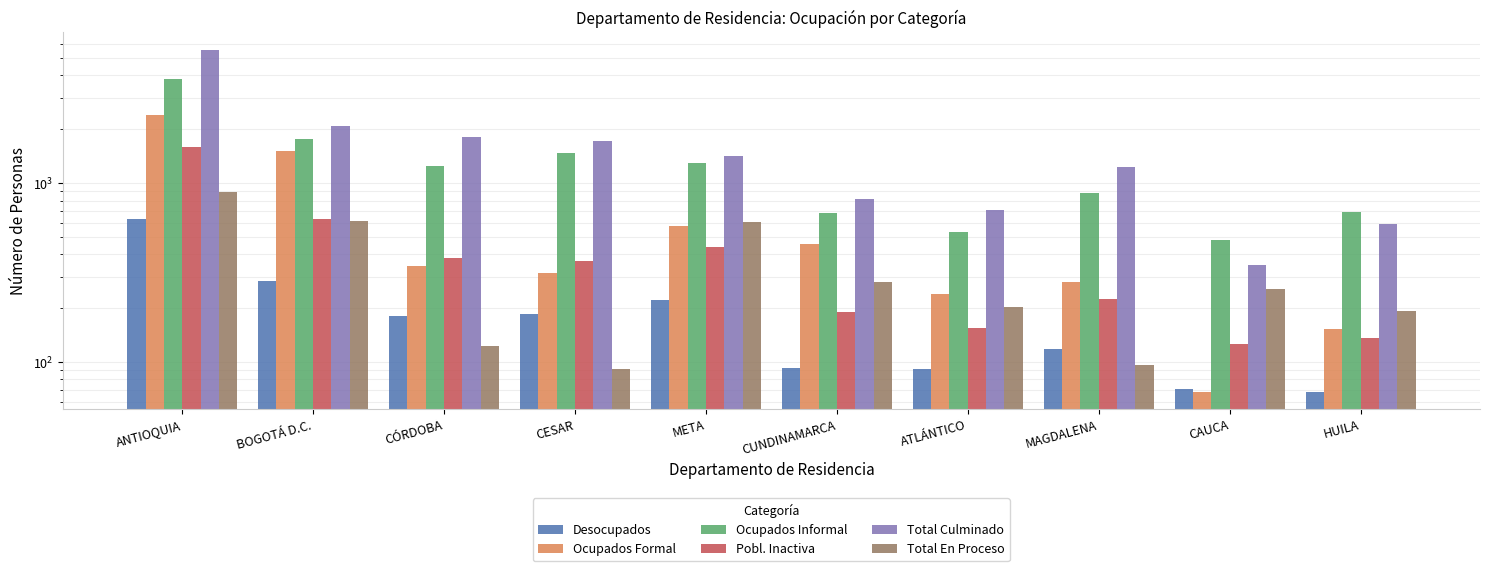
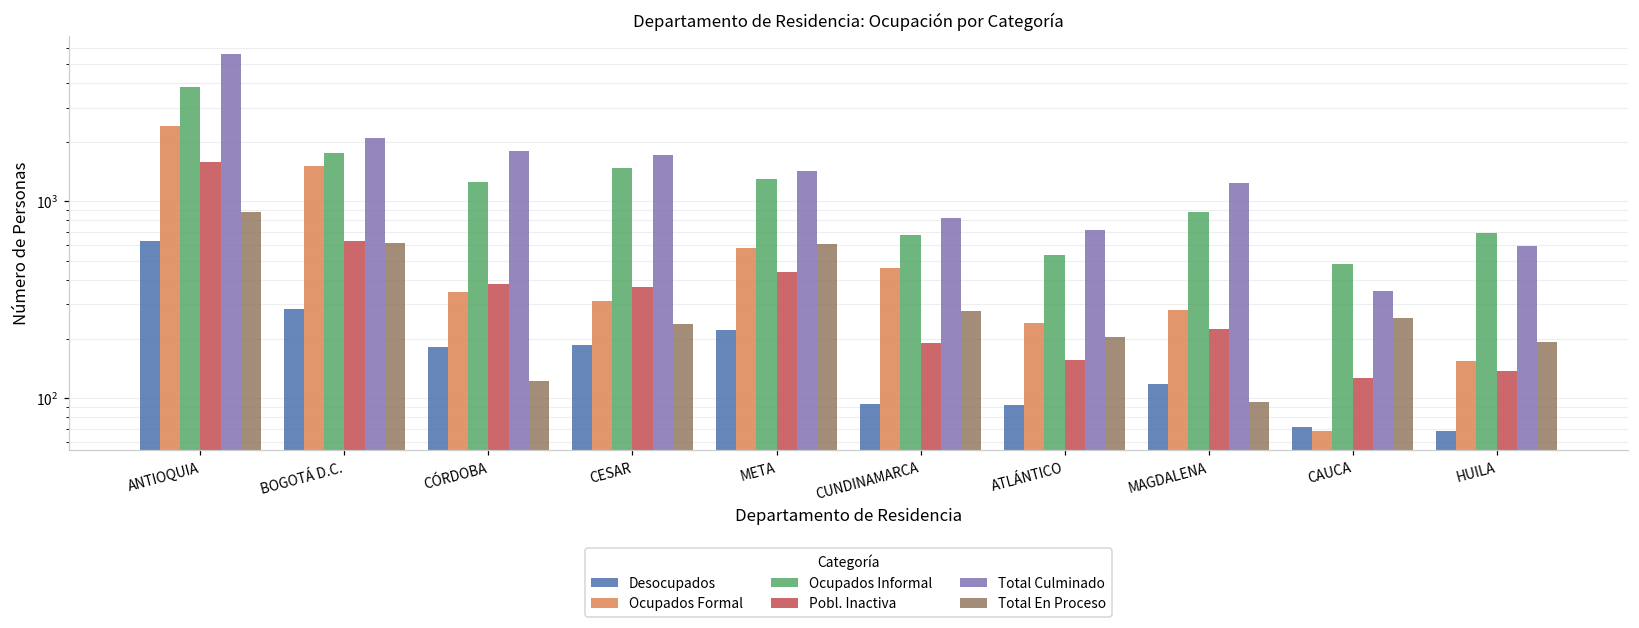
  {
    "Ocupados Informal": {
      "ANTIOQUIA": 3800,
      "BOGOTÁ D.C.": 1800,
      "CÓRDOBA": 1300,
      "CESAR": 1500,
      "META": 1300,
      "CUNDINAMARCA": 680,
      "ATLÁNTICO": 530,
      "MAGDALENA": 900,
      "CAUCA": 480,
      "HUILA": 690
    },
    "Total En Proceso": {
      "ANTIOQUIA": 900,
      "BOGOTÁ D.C.": 610,
      "CÓRDOBA": 120,
-     "CESAR": 90,
+     "CESAR": 240,
      "META": 610,
      "CUNDINAMARCA": 280,
      "ATLÁNTICO": 200,
      "MAGDALENA": 100,
      "CAUCA": 260,
      "HUILA": 190
    }
  }
